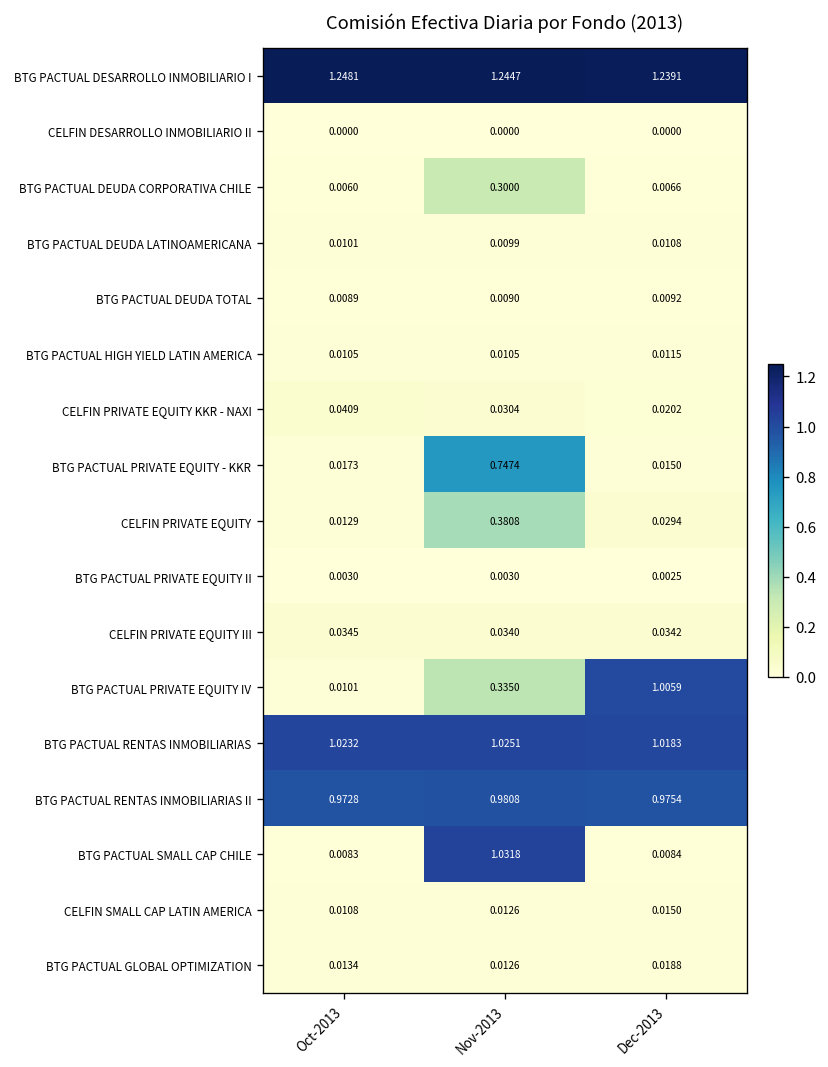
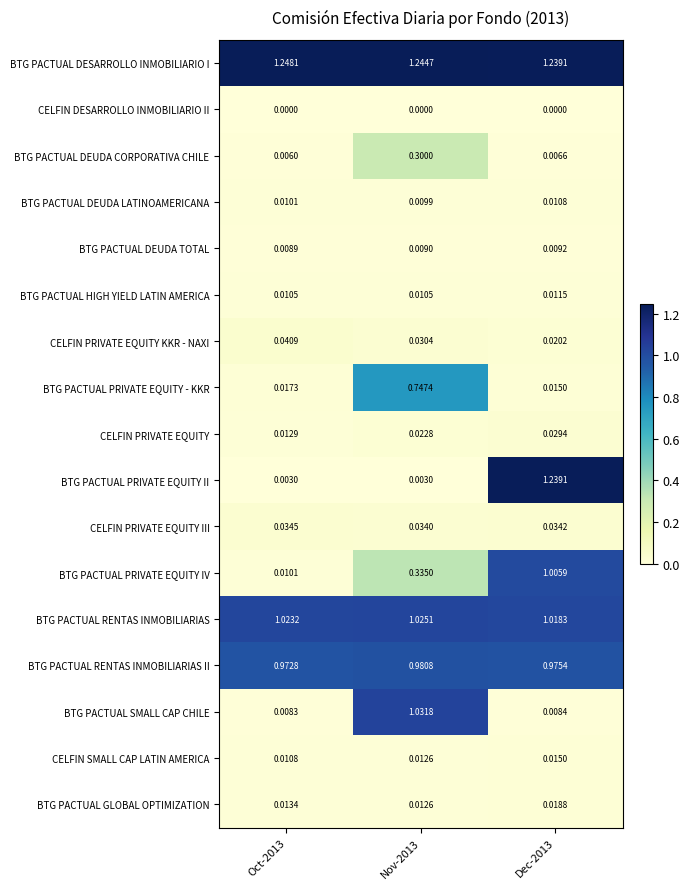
  {
    "BTG PACTUAL DESARROLLO INMOBILIARIO I": {
      "Oct-2013": 1.2481,
      "Nov-2013": 1.2447,
      "Dec-2013": 1.2391
    },
    "CELFIN DESARROLLO INMOBILIARIO II": {
      "Oct-2013": 0.0000,
      "Nov-2013": 0.0000,
      "Dec-2013": 0.0000
    },
    "BTG PACTUAL DEUDA CORPORATIVA CHILE": {
      "Oct-2013": 0.0060,
      "Nov-2013": 0.3000,
      "Dec-2013": 0.0066
    },
    "BTG PACTUAL DEUDA LATINOAMERICANA": {
      "Oct-2013": 0.0101,
      "Nov-2013": 0.0099,
      "Dec-2013": 0.0108
    },
    "BTG PACTUAL DEUDA TOTAL": {
      "Oct-2013": 0.0089,
      "Nov-2013": 0.0090,
      "Dec-2013": 0.0092
    },
    "BTG PACTUAL HIGH YIELD LATIN AMERICA": {
      "Oct-2013": 0.0105,
      "Nov-2013": 0.0105,
      "Dec-2013": 0.0115
    },
    "CELFIN PRIVATE EQUITY KKR - NAXI": {
      "Oct-2013": 0.0409,
      "Nov-2013": 0.0304,
      "Dec-2013": 0.0202
    },
    "BTG PACTUAL PRIVATE EQUITY - KKR": {
      "Oct-2013": 0.0173,
      "Nov-2013": 0.7474,
      "Dec-2013": 0.0150
    },
    "CELFIN PRIVATE EQUITY": {
      "Oct-2013": 0.0129,
-     "Nov-2013": 0.3808,
+     "Nov-2013": 0.0228,
      "Dec-2013": 0.0294
    },
    "BTG PACTUAL PRIVATE EQUITY II": {
      "Oct-2013": 0.0030,
      "Nov-2013": 0.0030,
-     "Dec-2013": 0.0025
+     "Dec-2013": 1.2391
    },
    "CELFIN PRIVATE EQUITY III": {
      "Oct-2013": 0.0345,
      "Nov-2013": 0.0340,
      "Dec-2013": 0.0342
    },
    "BTG PACTUAL PRIVATE EQUITY IV": {
      "Oct-2013": 0.0101,
      "Nov-2013": 0.3350,
      "Dec-2013": 1.0059
    },
    "BTG PACTUAL RENTAS INMOBILIARIAS": {
      "Oct-2013": 1.0232,
      "Nov-2013": 1.0251,
      "Dec-2013": 1.0183
    },
    "BTG PACTUAL RENTAS INMOBILIARIAS II": {
      "Oct-2013": 0.9728,
      "Nov-2013": 0.9808,
      "Dec-2013": 0.9754
    },
    "BTG PACTUAL SMALL CAP CHILE": {
      "Oct-2013": 0.0083,
      "Nov-2013": 1.0318,
      "Dec-2013": 0.0084
    },
    "CELFIN SMALL CAP LATIN AMERICA": {
      "Oct-2013": 0.0108,
      "Nov-2013": 0.0126,
      "Dec-2013": 0.0150
    },
    "BTG PACTUAL GLOBAL OPTIMIZATION": {
      "Oct-2013": 0.0134,
      "Nov-2013": 0.0126,
      "Dec-2013": 0.0188
    }
  }
